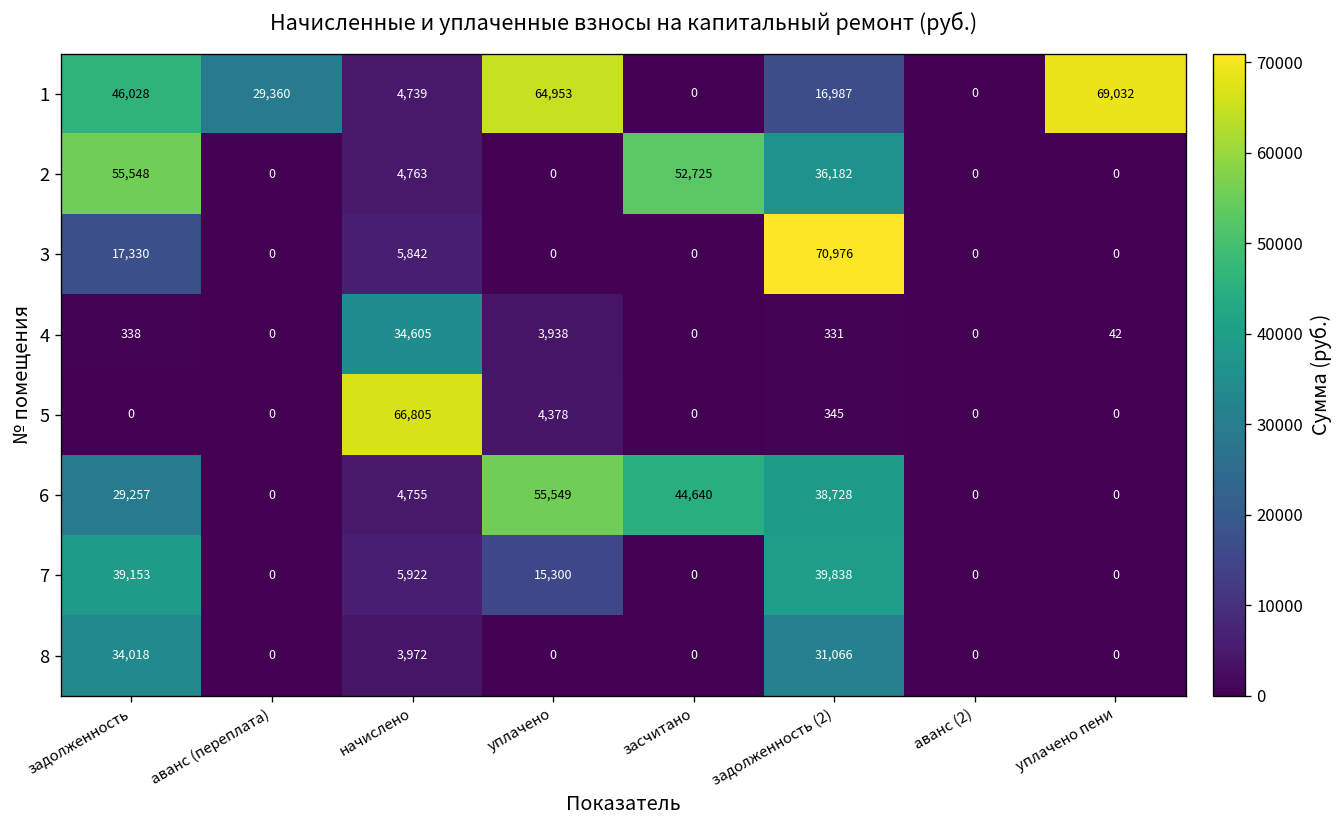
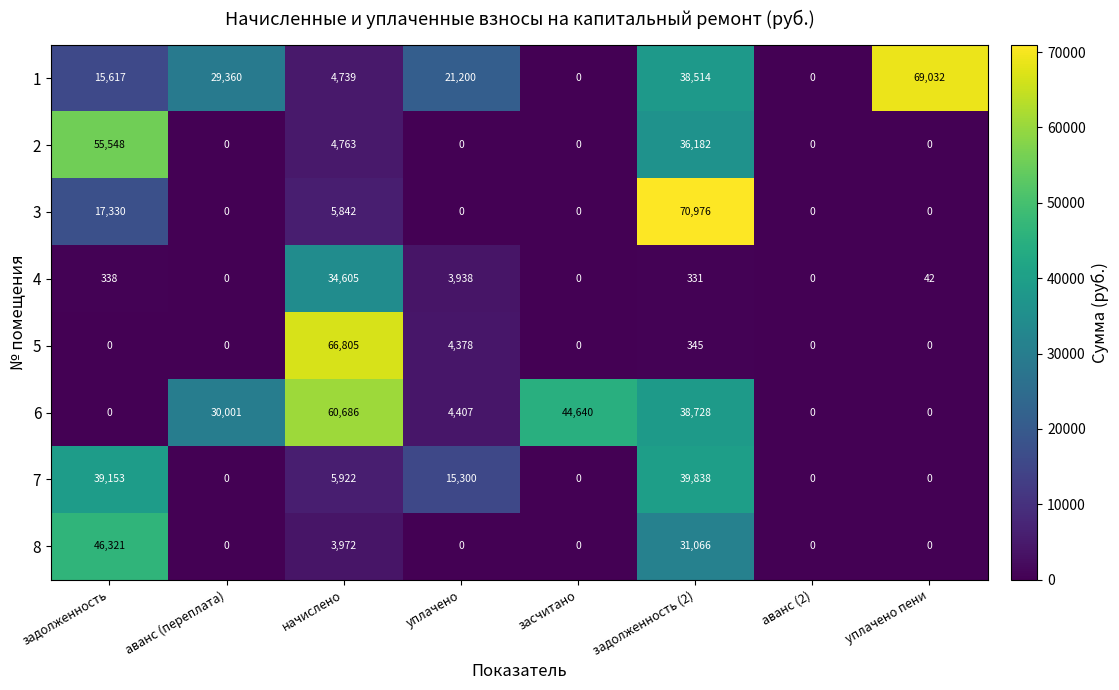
  {
    "1": {
-     "задолженность": "46,028",
+     "задолженность": "15,617",
      "аванс (переплата)": "29,360",
      "начислено": "4,739",
-     "уплачено": "64,953",
+     "уплачено": "21,200",
      "засчитано": "0",
-     "задолженность (2)": "16,987",
+     "задолженность (2)": "38,514",
      "аванс (2)": "0",
      "уплачено пени": "69,032"
    },
    "2": {
      "задолженность": "55,548",
      "аванс (переплата)": "0",
      "начислено": "4,763",
      "уплачено": "0",
-     "засчитано": "52,725",
+     "засчитано": "0",
      "задолженность (2)": "36,182",
      "аванс (2)": "0",
      "уплачено пени": "0"
    },
    "3": {
      "задолженность": "17,330",
      "аванс (переплата)": "0",
      "начислено": "5,842",
      "уплачено": "0",
      "засчитано": "0",
      "задолженность (2)": "70,976",
      "аванс (2)": "0",
      "уплачено пени": "0"
    },
    "4": {
      "задолженность": "338",
      "аванс (переплата)": "0",
      "начислено": "34,605",
      "уплачено": "3,938",
      "засчитано": "0",
      "задолженность (2)": "331",
      "аванс (2)": "0",
      "уплачено пени": "42"
    },
    "5": {
      "задолженность": "0",
      "аванс (переплата)": "0",
      "начислено": "66,805",
      "уплачено": "4,378",
      "засчитано": "0",
      "задолженность (2)": "345",
      "аванс (2)": "0",
      "уплачено пени": "0"
    },
    "6": {
-     "задолженность": "29,257",
-     "аванс (переплата)": "0",
-     "начислено": "4,755",
-     "уплачено": "55,549",
+     "задолженность": "0",
+     "аванс (переплата)": "30,001",
+     "начислено": "60,686",
+     "уплачено": "4,407",
      "засчитано": "44,640",
      "задолженность (2)": "38,728",
      "аванс (2)": "0",
      "уплачено пени": "0"
    },
    "7": {
      "задолженность": "39,153",
      "аванс (переплата)": "0",
      "начислено": "5,922",
      "уплачено": "15,300",
      "засчитано": "0",
      "задолженность (2)": "39,838",
      "аванс (2)": "0",
      "уплачено пени": "0"
    },
    "8": {
-     "задолженность": "34,018",
+     "задолженность": "46,321",
      "аванс (переплата)": "0",
      "начислено": "3,972",
      "уплачено": "0",
      "засчитано": "0",
      "задолженность (2)": "31,066",
      "аванс (2)": "0",
      "уплачено пени": "0"
    }
  }
